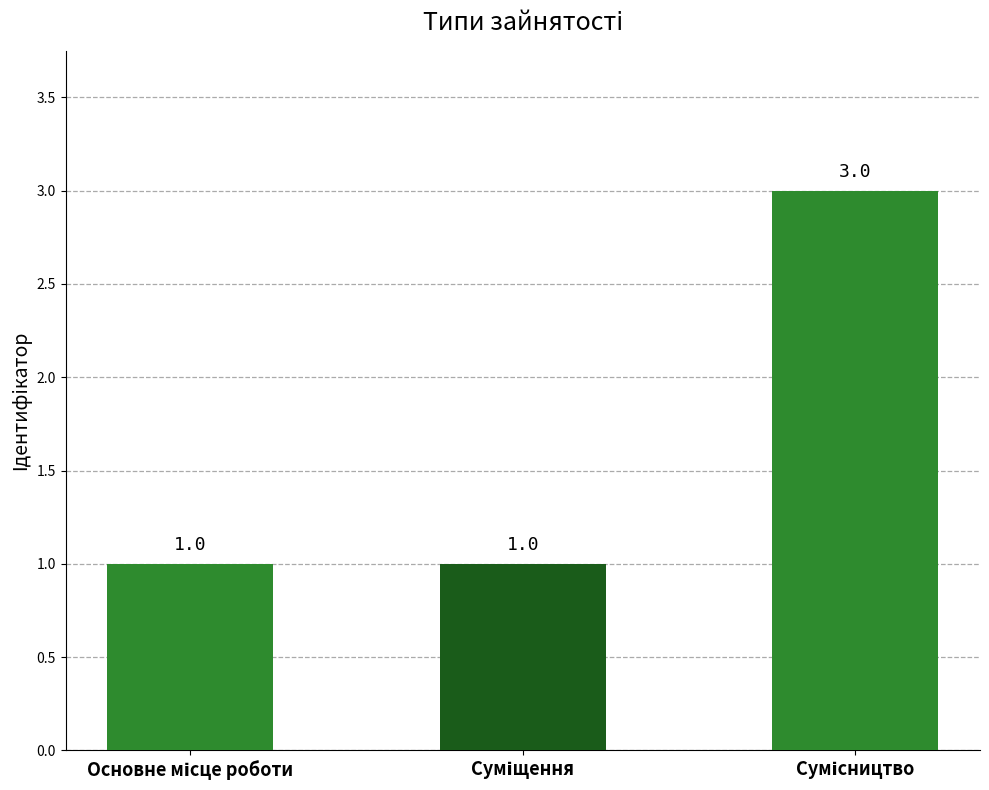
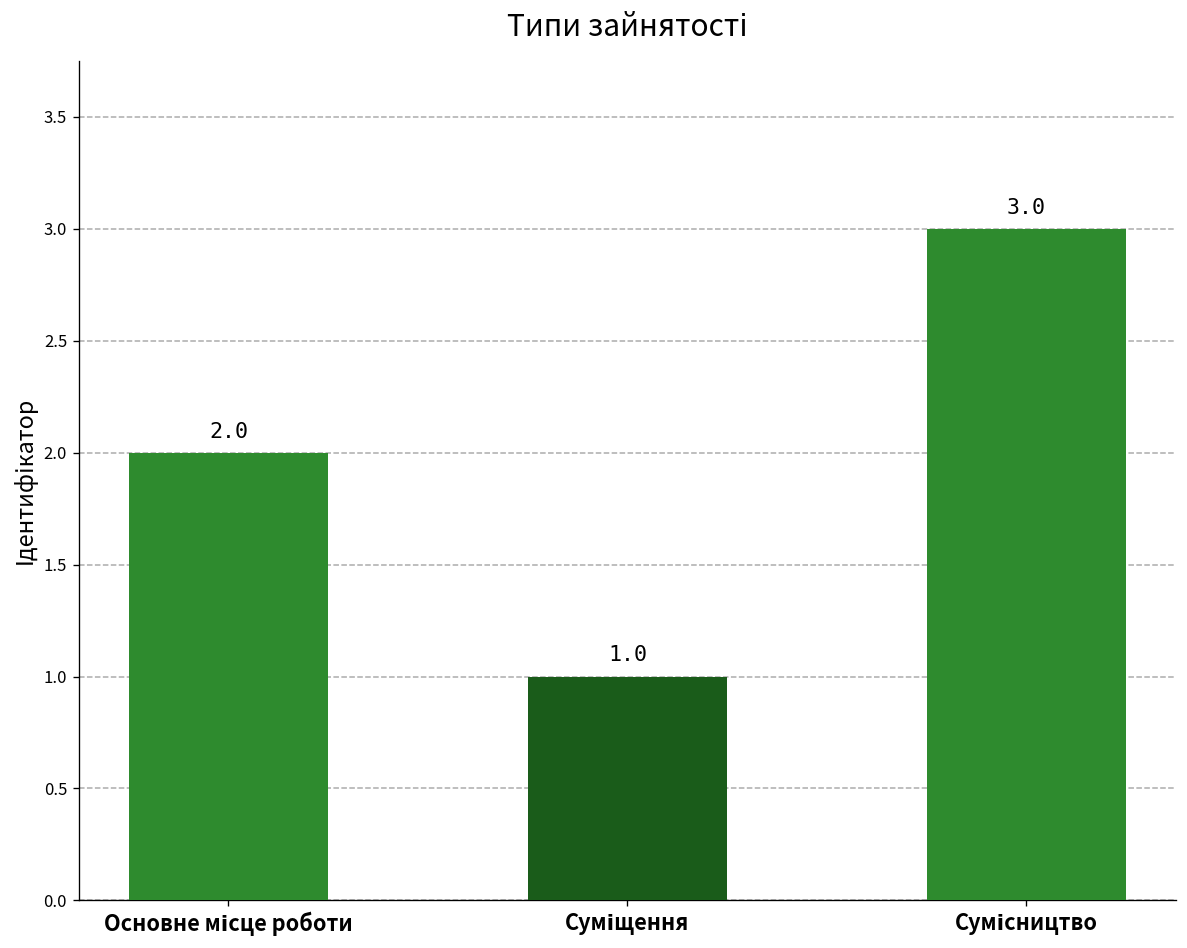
  {
-   "Основне місце роботи": 1.0,
+   "Основне місце роботи": 2.0,
    "Суміщення": 1.0,
    "Сумісництво": 3.0
  }
